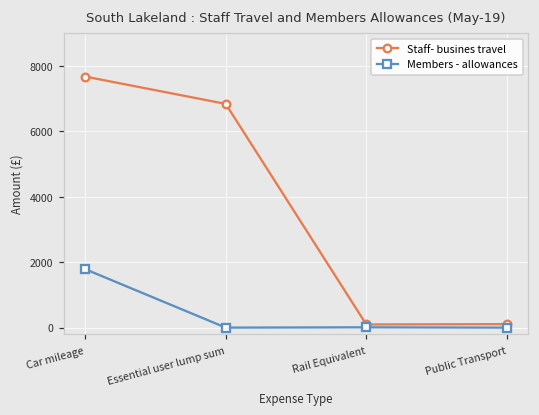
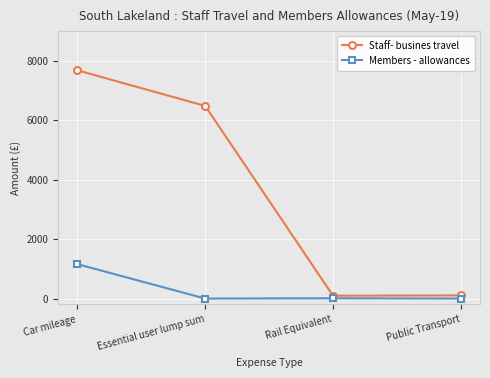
  {
    "Staff- busines travel": {
      "Car mileage": 7700,
-     "Essential user lump sum": 6800,
+     "Essential user lump sum": 6500,
      "Rail Equivalent": 100,
      "Public Transport": 100
    },
    "Members - allowances": {
-     "Car mileage": 1800,
+     "Car mileage": 1200,
      "Essential user lump sum": 0,
      "Rail Equivalent": 0,
      "Public Transport": 0
    }
  }
